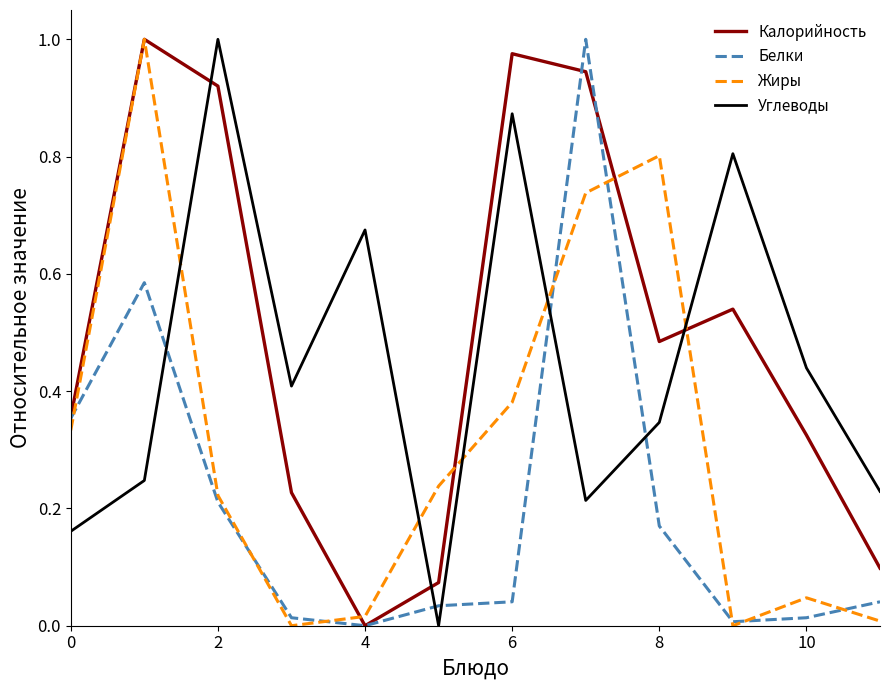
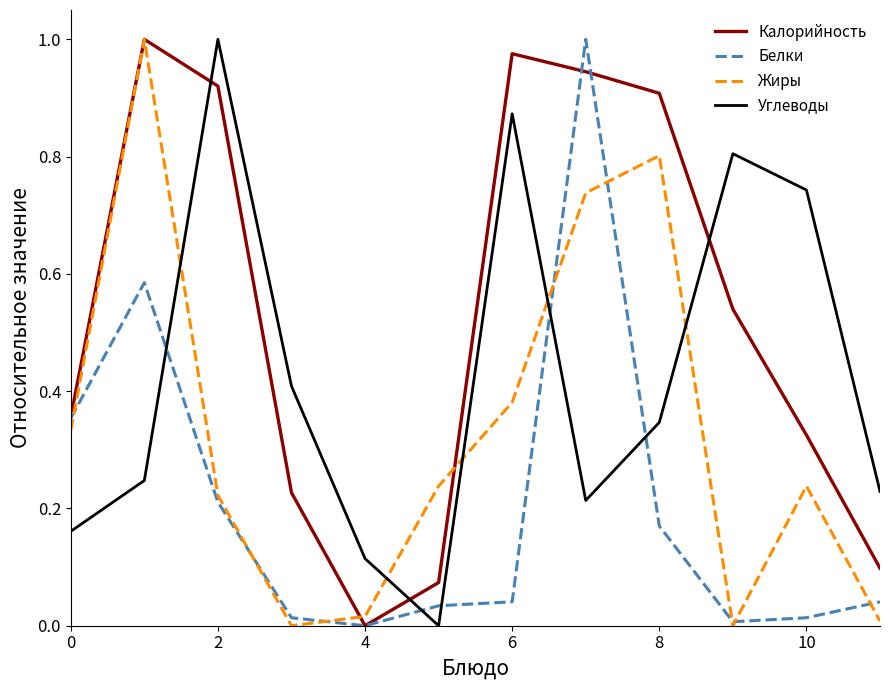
  {
    "Калорийность": {
      "2": 0.92,
      "6": 0.98,
-     "8": 0.48,
+     "8": 0.91,
      "10": 0.33
    },
    "Белки": {
      "2": 0.21,
      "6": 0.04,
      "8": 0.17,
      "10": 0.01
    },
    "Жиры": {
      "0": 0.33,
      "2": 0.22,
      "4": 0.02,
      "6": 0.38,
      "8": 0.80,
-     "10": 0.05
+     "10": 0.24
    },
    "Углеводы": {
      "0": 0.16,
      "2": 1.00,
-     "4": 0.67,
+     "4": 0.11,
      "6": 0.87,
      "8": 0.35,
-     "10": 0.44
+     "10": 0.74
    }
  }
